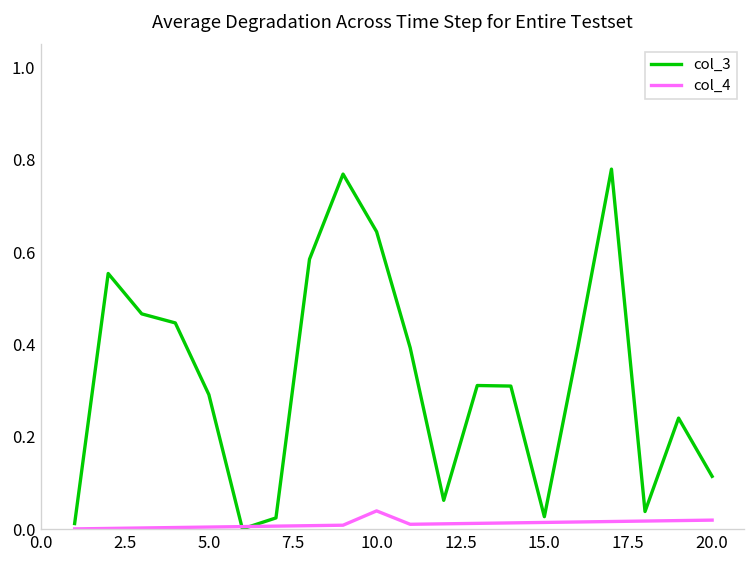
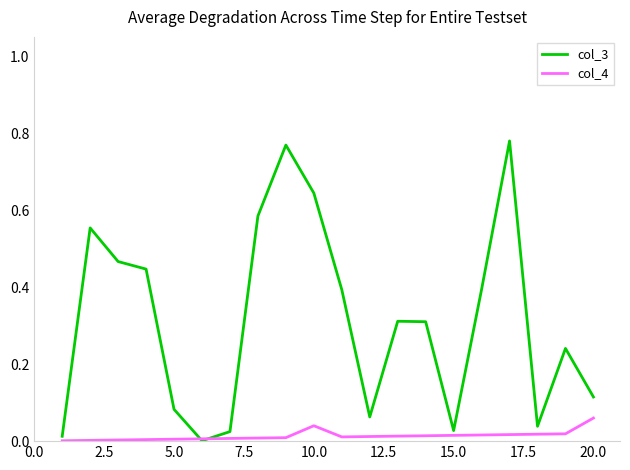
  {
    "col_3": {
-     "5.0": 0.29,
+     "5.0": 0.08,
      "10.0": 0.64,
      "15.0": 0.03,
      "20.0": 0.11
    },
    "col_4": {
      "5.0": 0.01,
      "10.0": 0.04,
      "15.0": 0.02,
-     "20.0": 0.02
+     "20.0": 0.06
    }
  }
